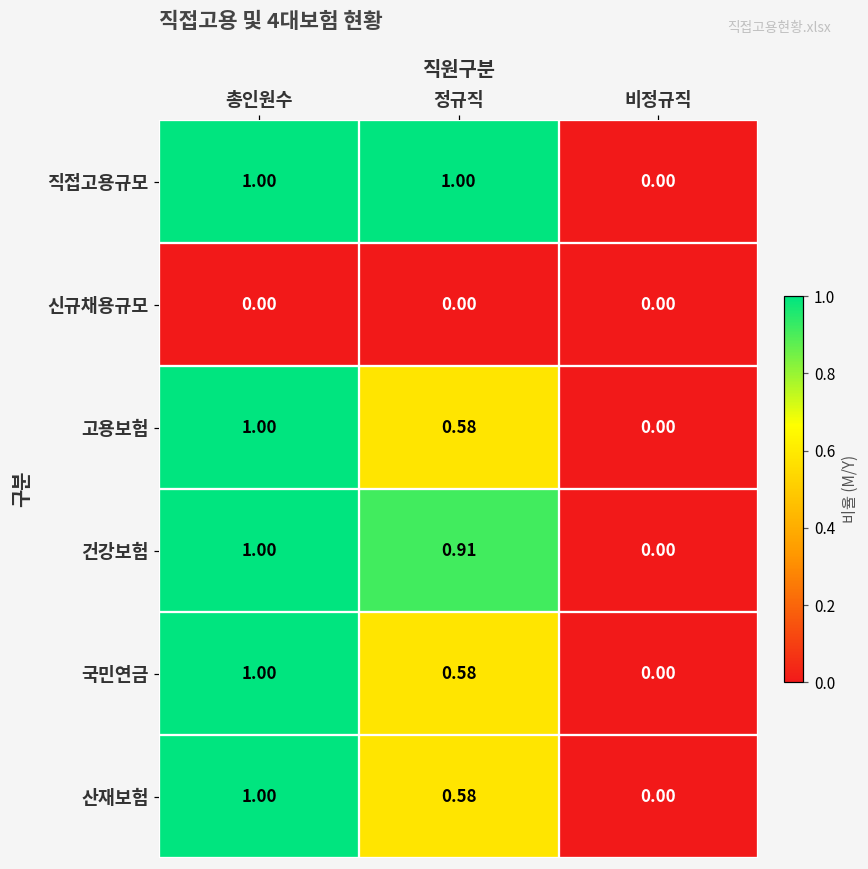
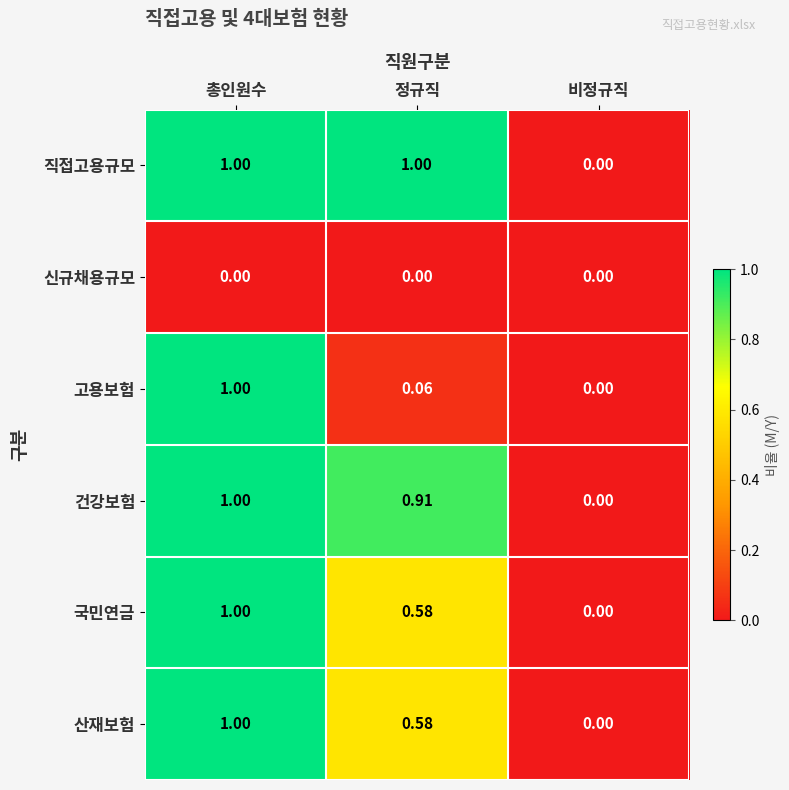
  {
    "직접고용규모": {
      "총인원수": 1.00,
      "정규직": 1.00,
      "비정규직": 0.00
    },
    "신규채용규모": {
      "총인원수": 0.00,
      "정규직": 0.00,
      "비정규직": 0.00
    },
    "고용보험": {
      "총인원수": 1.00,
-     "정규직": 0.58,
+     "정규직": 0.06,
      "비정규직": 0.00
    },
    "건강보험": {
      "총인원수": 1.00,
      "정규직": 0.91,
      "비정규직": 0.00
    },
    "국민연금": {
      "총인원수": 1.00,
      "정규직": 0.58,
      "비정규직": 0.00
    },
    "산재보험": {
      "총인원수": 1.00,
      "정규직": 0.58,
      "비정규직": 0.00
    }
  }
